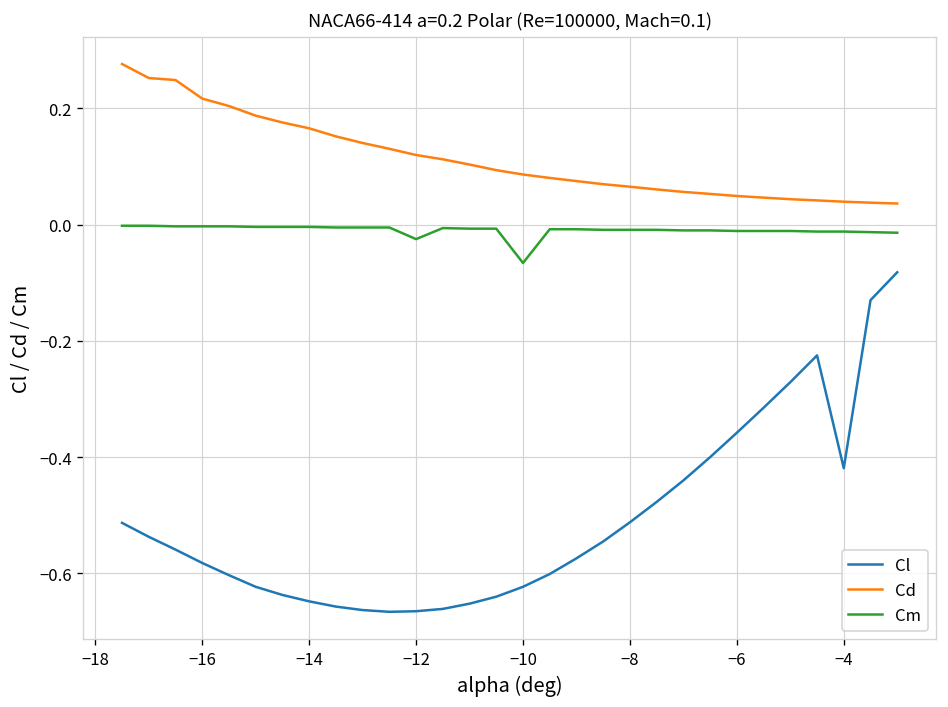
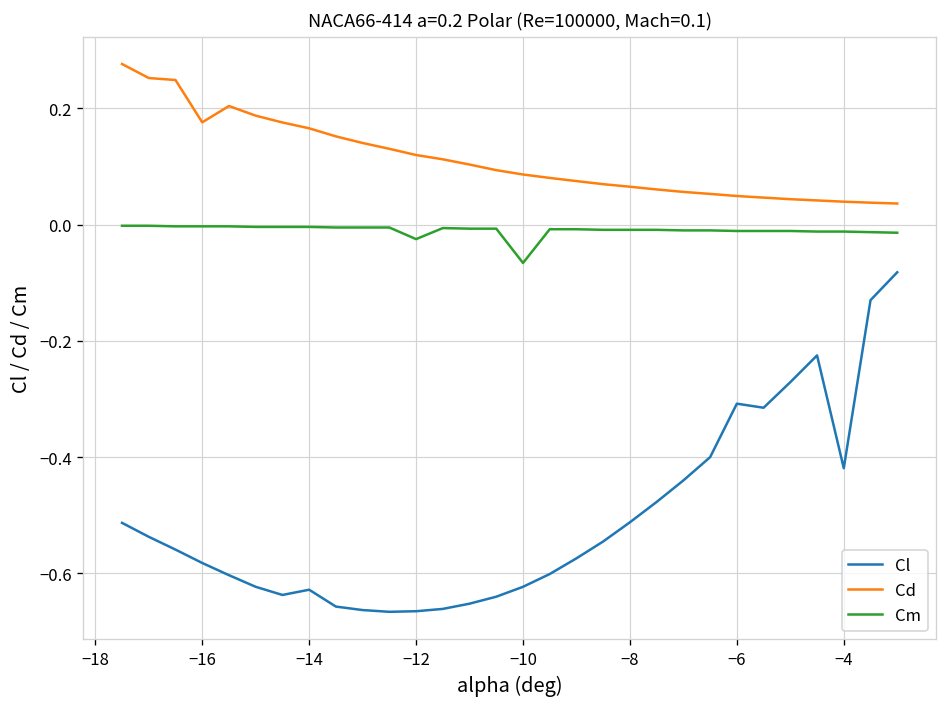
  {
    "Cl": {
      "−16": -0.58,
-     "−14": -0.65,
+     "−14": -0.63,
      "−12": -0.67,
      "−10": -0.62,
      "−8": -0.51,
-     "−6": -0.36,
+     "−6": -0.31,
      "−4": -0.42
    },
    "Cd": {
-     "−16": 0.22,
+     "−16": 0.18,
      "−14": 0.17,
      "−12": 0.12,
      "−10": 0.09,
      "−8": 0.07,
      "−6": 0.05,
      "−4": 0.04
    },
    "Cm": {
      "−16": 0.00,
      "−14": 0.00,
      "−12": -0.03,
      "−10": -0.07,
      "−8": -0.01,
      "−6": -0.01,
      "−4": -0.01
    }
  }
